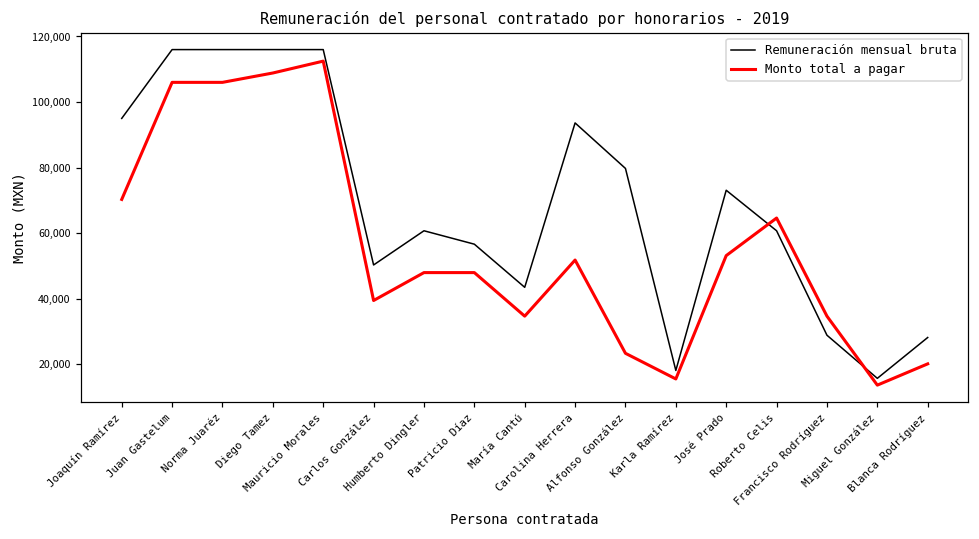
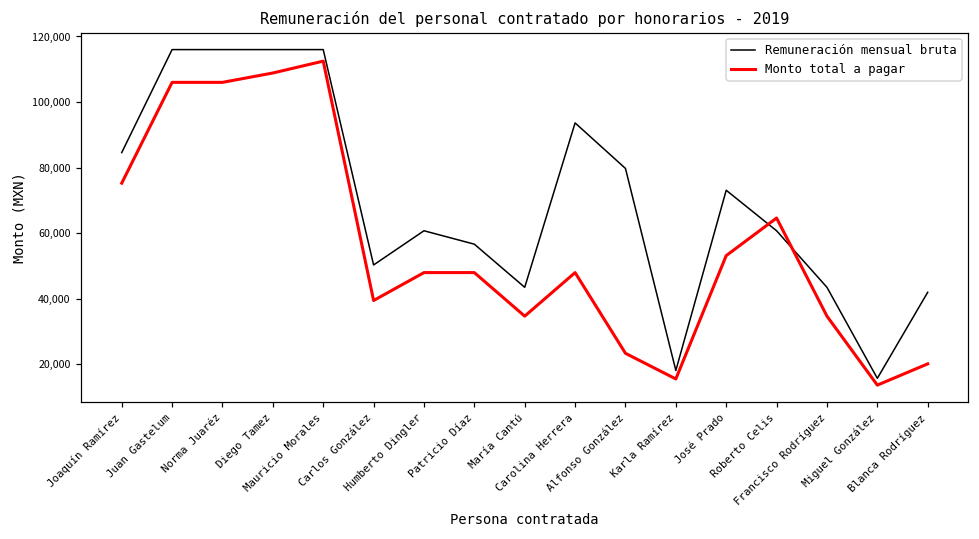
  {
    "Remuneración mensual bruta": {
-     "Joaquín Ramírez": "95,000",
+     "Joaquín Ramírez": "85,000",
      "Juan Gastelum": "116,000",
      "Norma Juaréz": "116,000",
      "Diego Tamez": "116,000",
      "Mauricio Morales": "116,000",
      "Carlos González": "50,000",
      "Humberto Dingler": "61,000",
      "Patricio Díaz": "57,000",
      "María Cantú": "43,000",
      "Carolina Herrera": "94,000",
      "Alfonso González": "80,000",
      "Karla Ramírez": "18,000",
      "José Prado": "73,000",
      "Roberto Celis": "61,000",
-     "Francisco Rodríguez": "29,000",
+     "Francisco Rodríguez": "43,000",
      "Miguel González": "16,000",
-     "Blanca Rodríguez": "28,000"
+     "Blanca Rodríguez": "42,000"
    },
    "Monto total a pagar": {
-     "Joaquín Ramírez": "70,000",
+     "Joaquín Ramírez": "75,000",
      "Juan Gastelum": "106,000",
      "Norma Juaréz": "106,000",
      "Diego Tamez": "109,000",
      "Mauricio Morales": "112,000",
      "Carlos González": "39,000",
      "Humberto Dingler": "48,000",
      "Patricio Díaz": "48,000",
      "María Cantú": "35,000",
-     "Carolina Herrera": "52,000",
+     "Carolina Herrera": "48,000",
      "Alfonso González": "23,000",
      "Karla Ramírez": "15,000",
      "José Prado": "53,000",
      "Roberto Celis": "65,000",
      "Francisco Rodríguez": "35,000",
      "Miguel González": "14,000",
      "Blanca Rodríguez": "20,000"
    }
  }
